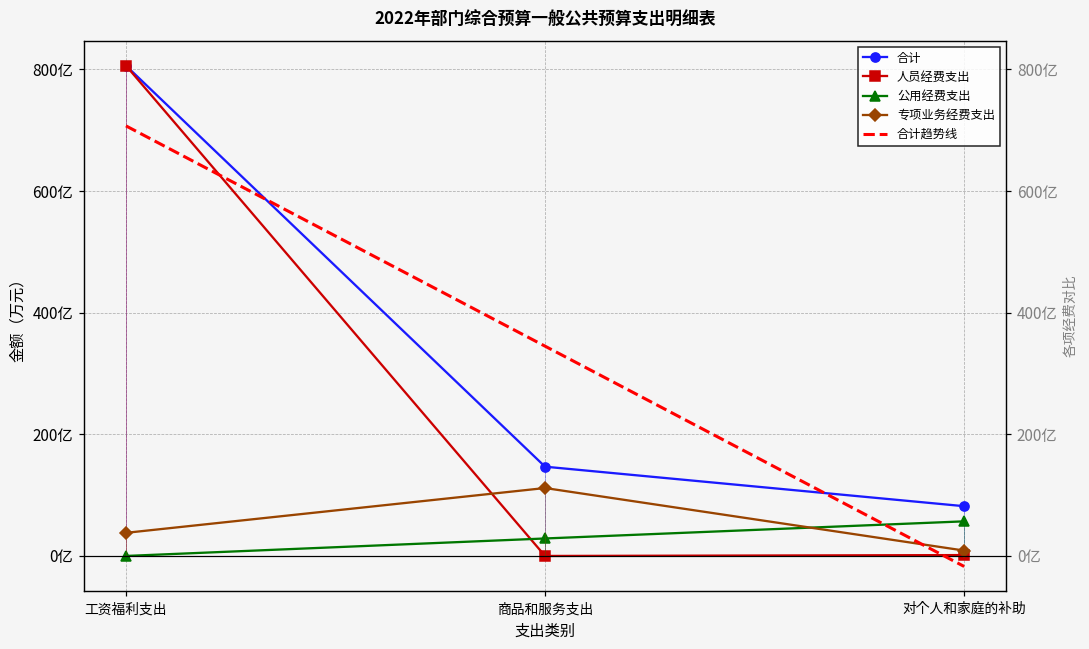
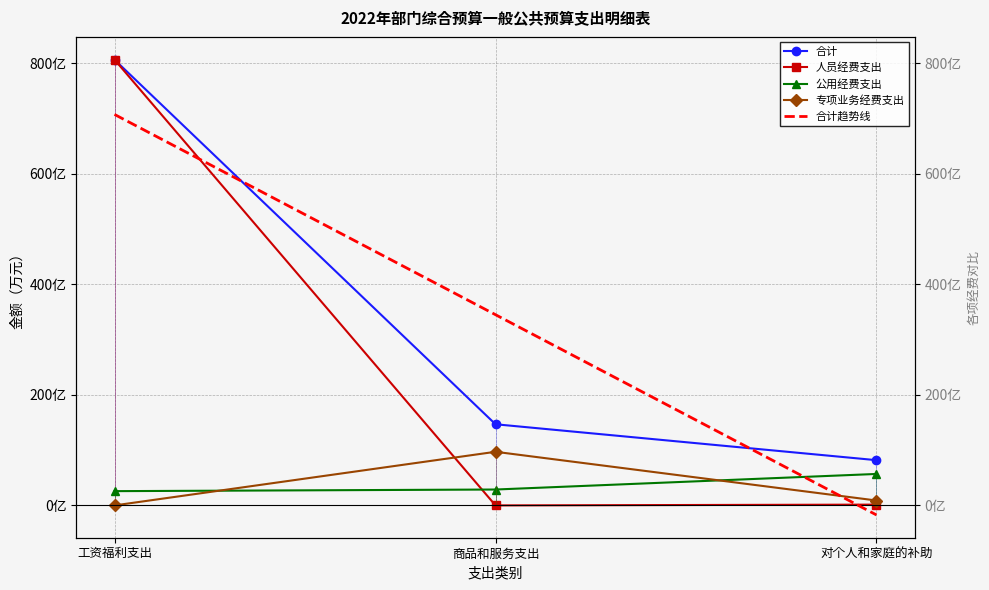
  {
    "合计": {
      "商品和服务支出": "150亿",
      "对个人和家庭的补助": "80亿"
    },
    "公用经费支出": {
-     "工资福利支出": "0亿",
+     "工资福利支出": "30亿",
      "商品和服务支出": "30亿",
      "对个人和家庭的补助": "60亿"
    },
    "专项业务经费支出": {
-     "工资福利支出": "40亿",
-     "商品和服务支出": "110亿",
+     "工资福利支出": "0亿",
+     "商品和服务支出": "100亿",
      "对个人和家庭的补助": "10亿"
    }
  }
